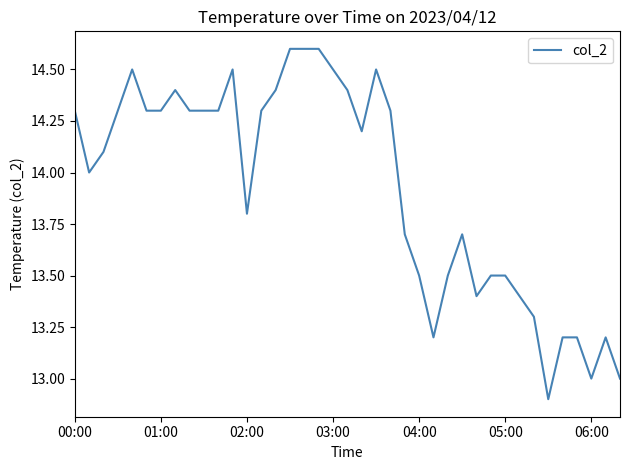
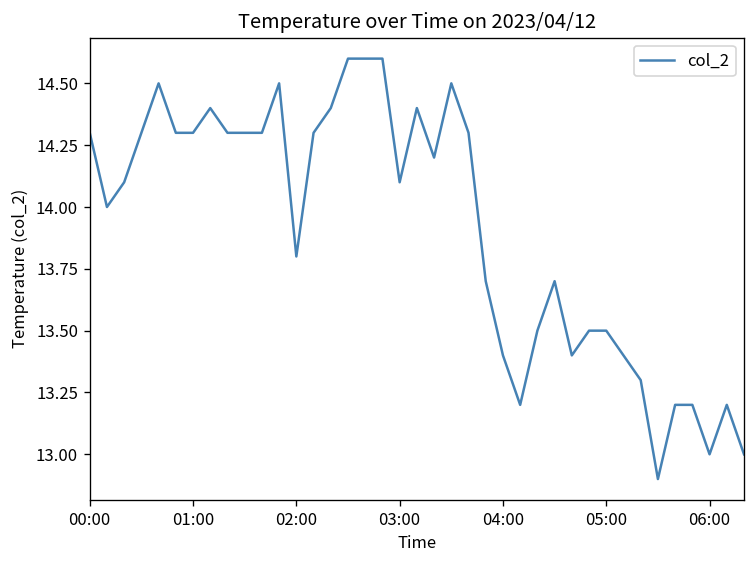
  {
    "00:00": 14.3,
    "01:00": 14.3,
    "02:00": 13.8,
-   "03:00": 14.5,
-   "04:00": 13.5,
+   "03:00": 14.1,
+   "04:00": 13.4,
    "05:00": 13.5,
    "06:00": 13.0
  }
